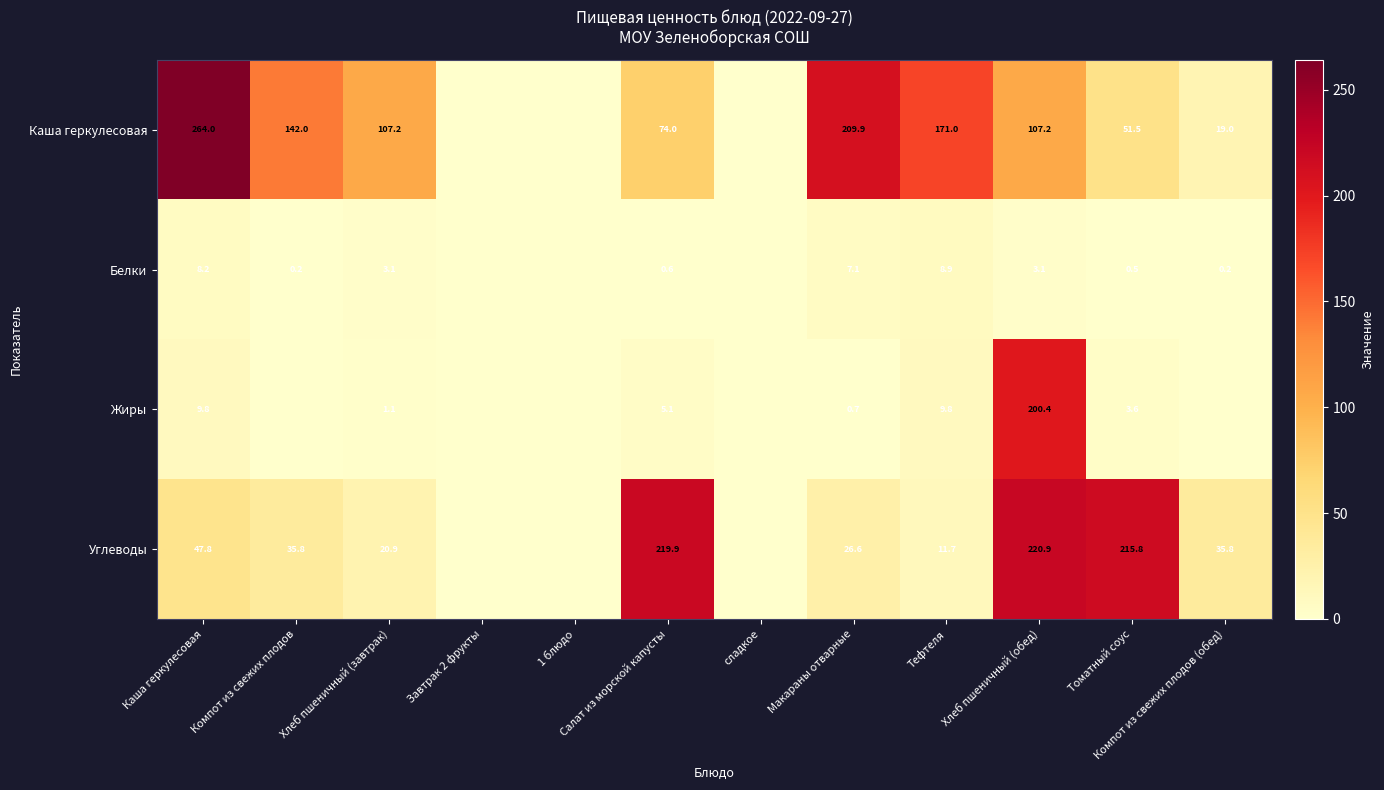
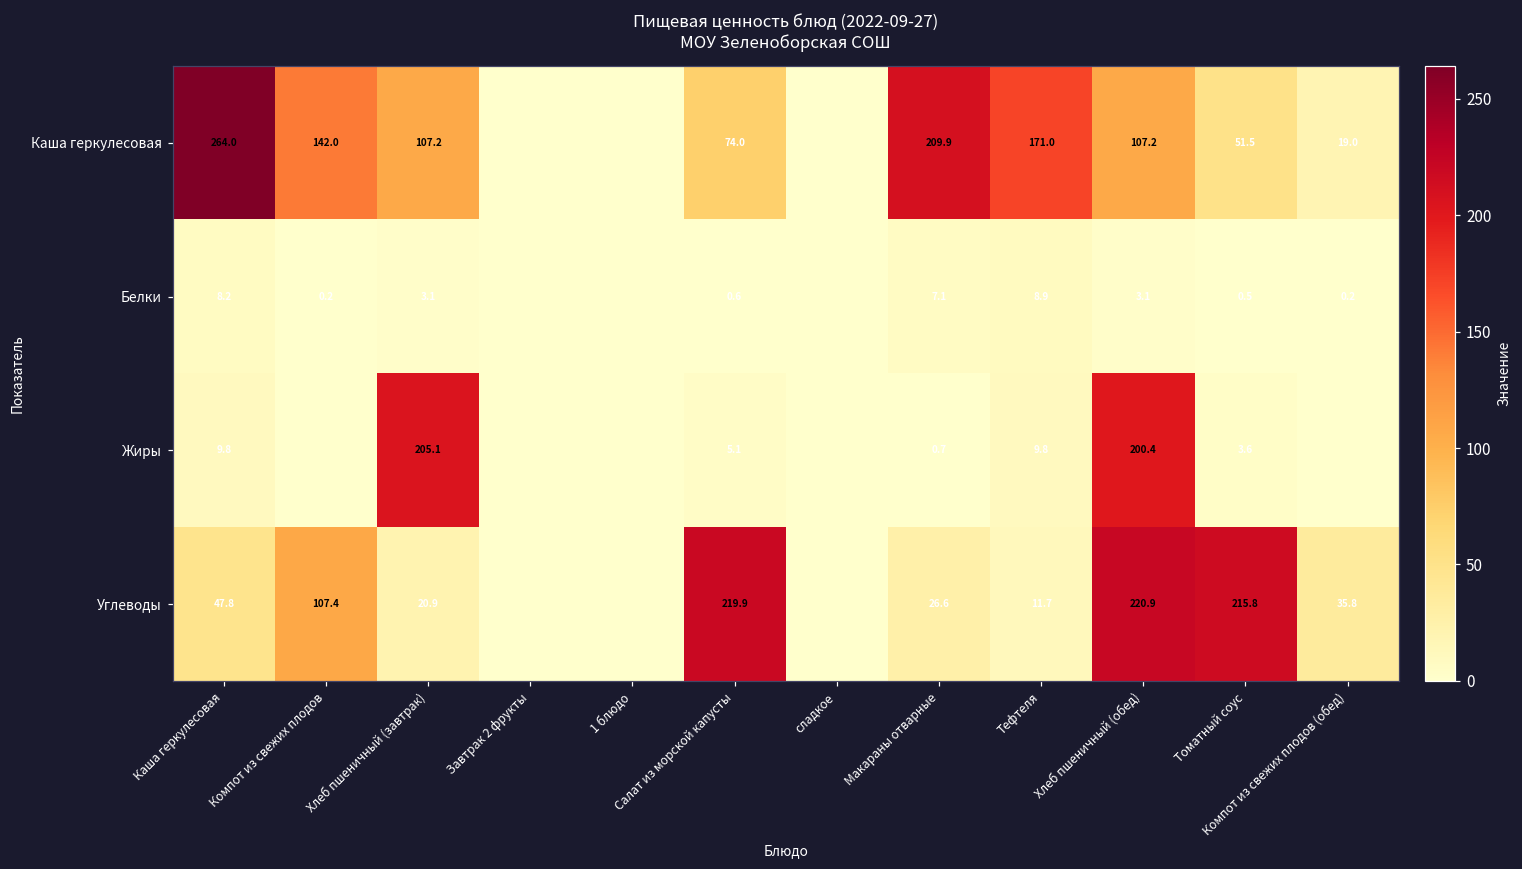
  {
    "Каша геркулесовая": {
      "Каша геркулесовая": 264.0,
      "Компот из свежих плодов": 142.0,
      "Хлеб пшеничный (завтрак)": 107.2,
      "Салат из морской капусты": 74.0,
      "Макараны отварные": 209.9,
      "Тефтеля": 171.0,
      "Хлеб пшеничный (обед)": 107.2,
      "Томатный соус": 51.5,
      "Компот из свежих плодов (обед)": 19.0
    },
    "Белки": {
      "Каша геркулесовая": 8.2,
      "Компот из свежих плодов": 0.2,
      "Хлеб пшеничный (завтрак)": 3.1,
      "Салат из морской капусты": 0.6,
      "Макараны отварные": 7.1,
      "Тефтеля": 8.9,
      "Хлеб пшеничный (обед)": 3.1,
      "Томатный соус": 0.5,
      "Компот из свежих плодов (обед)": 0.2
    },
    "Жиры": {
      "Каша геркулесовая": 9.8,
-     "Хлеб пшеничный (завтрак)": 1.1,
+     "Хлеб пшеничный (завтрак)": 205.1,
      "Салат из морской капусты": 5.1,
      "Макараны отварные": 0.7,
      "Тефтеля": 9.8,
      "Хлеб пшеничный (обед)": 200.4,
      "Томатный соус": 3.6
    },
    "Углеводы": {
      "Каша геркулесовая": 47.8,
-     "Компот из свежих плодов": 35.8,
+     "Компот из свежих плодов": 107.4,
      "Хлеб пшеничный (завтрак)": 20.9,
      "Салат из морской капусты": 219.9,
      "Макараны отварные": 26.6,
      "Тефтеля": 11.7,
      "Хлеб пшеничный (обед)": 220.9,
      "Томатный соус": 215.8,
      "Компот из свежих плодов (обед)": 35.8
    }
  }
